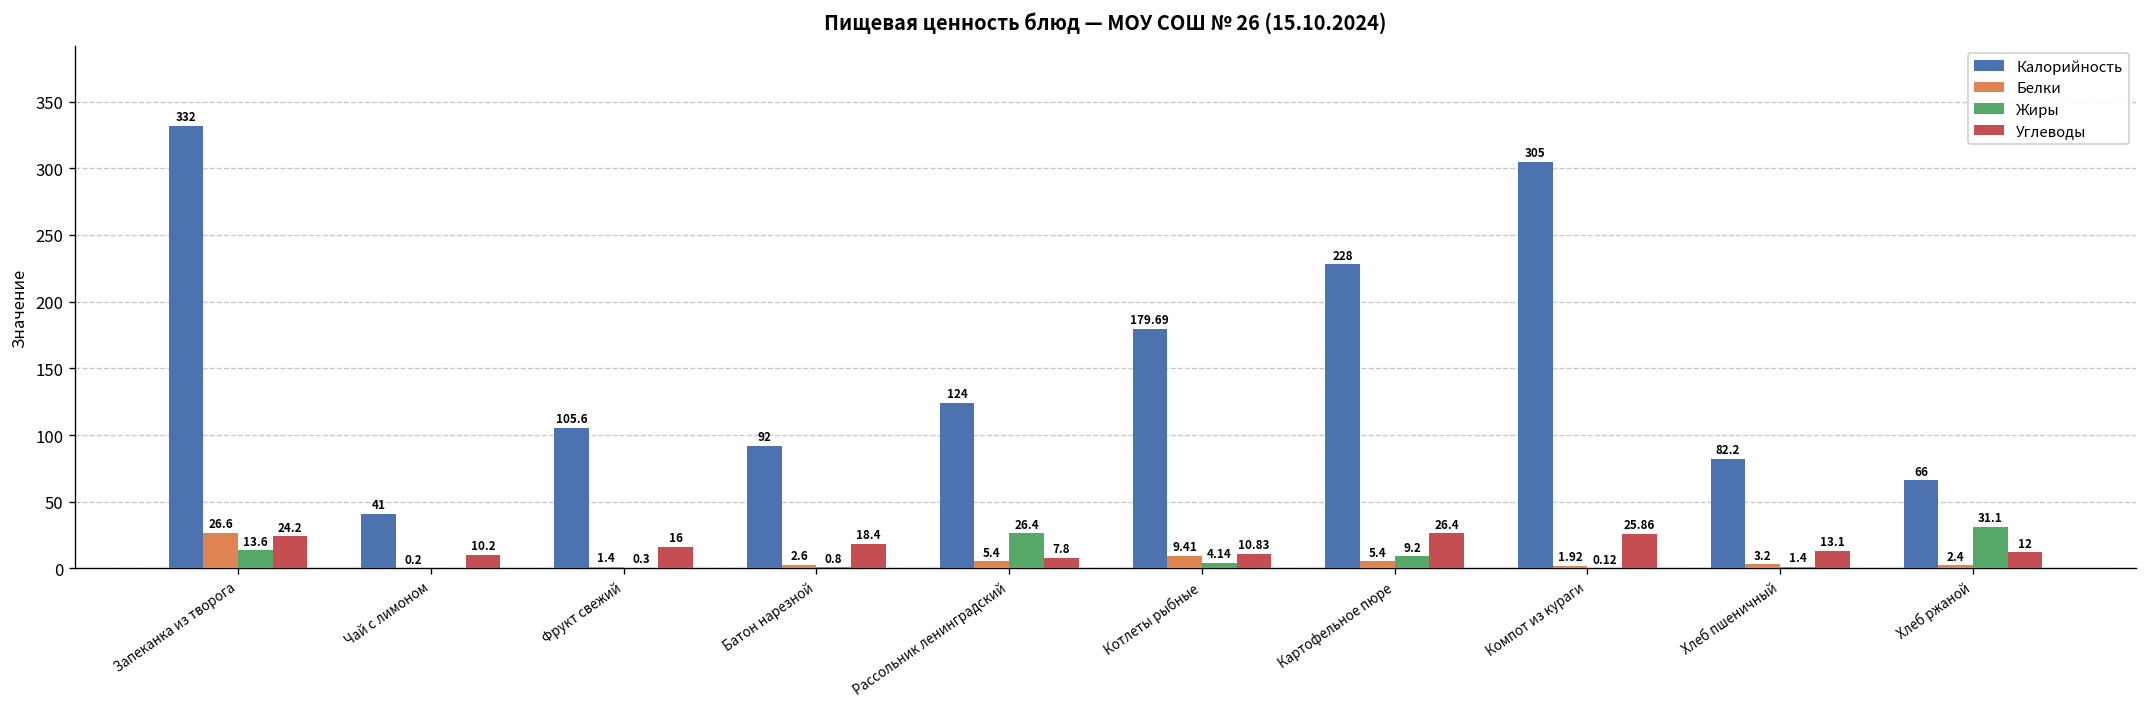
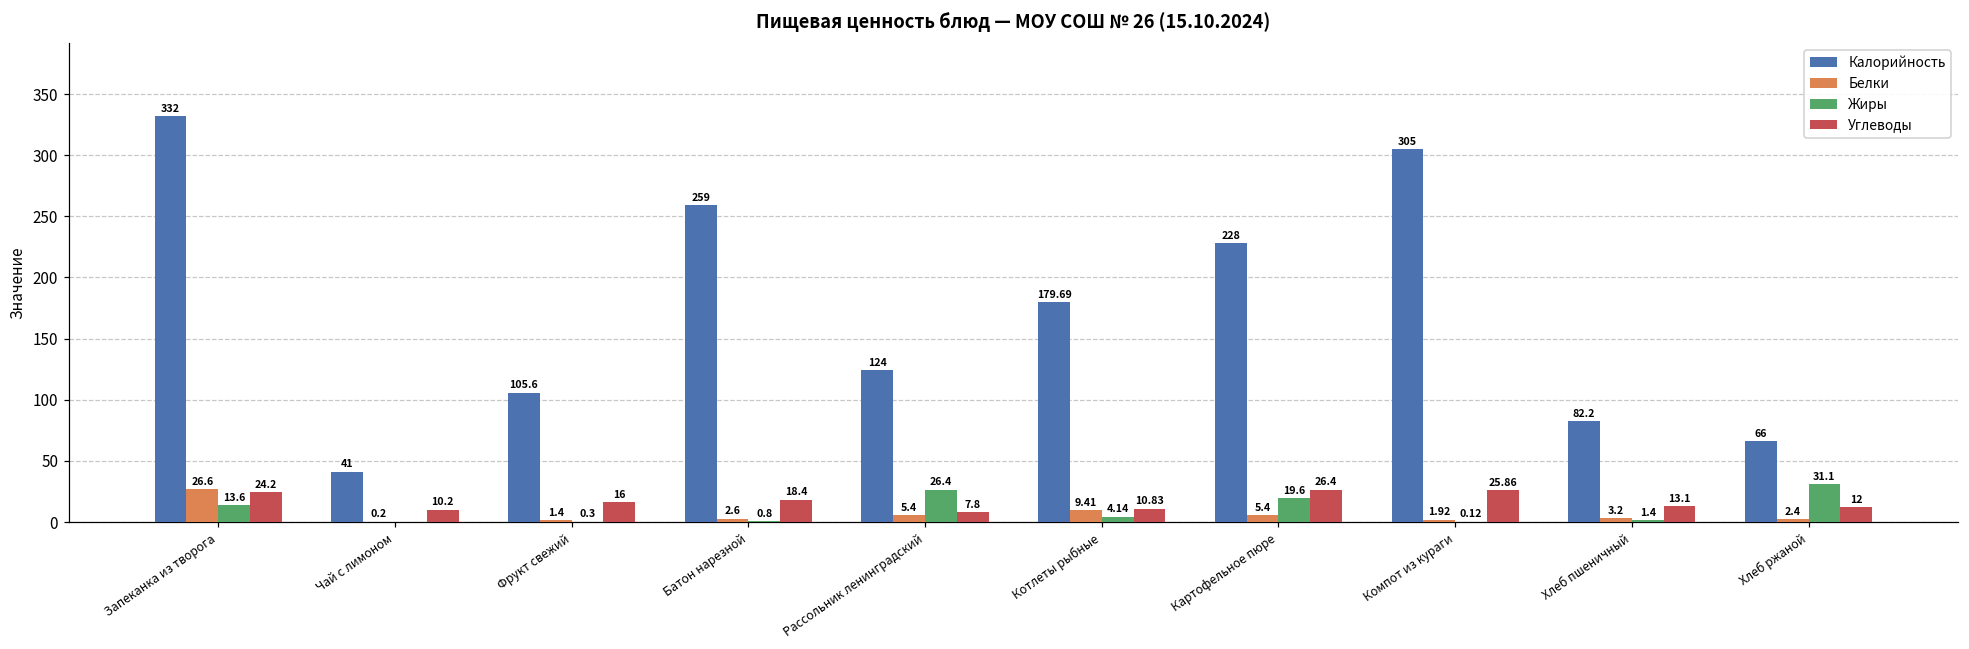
  {
    "Калорийность": {
      "Запеканка из творога": 332,
      "Чай с лимоном": 41,
      "Фрукт свежий": 105.6,
-     "Батон нарезной": 92,
+     "Батон нарезной": 259,
      "Рассольник ленинградский": 124,
      "Котлеты рыбные": 179.69,
      "Картофельное пюре": 228,
      "Компот из кураги": 305,
      "Хлеб пшеничный": 82.2,
      "Хлеб ржаной": 66
    },
    "Жиры": {
      "Запеканка из творога": 13.6,
      "Фрукт свежий": 0.3,
      "Батон нарезной": 0.8,
      "Рассольник ленинградский": 26.4,
      "Котлеты рыбные": 4.14,
-     "Картофельное пюре": 9.2,
+     "Картофельное пюре": 19.6,
      "Компот из кураги": 0.12,
      "Хлеб пшеничный": 1.4,
      "Хлеб ржаной": 31.1
    }
  }
